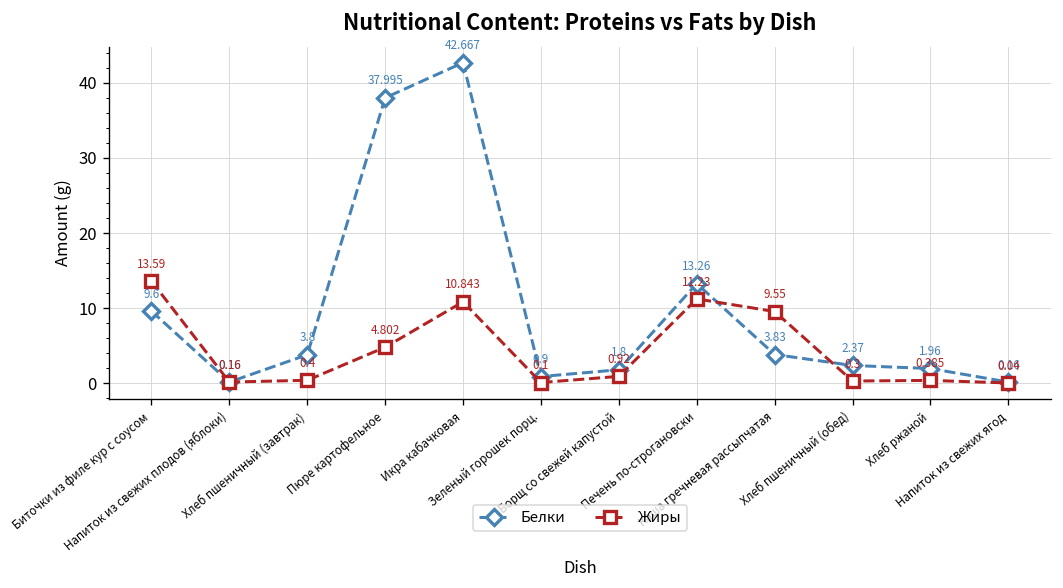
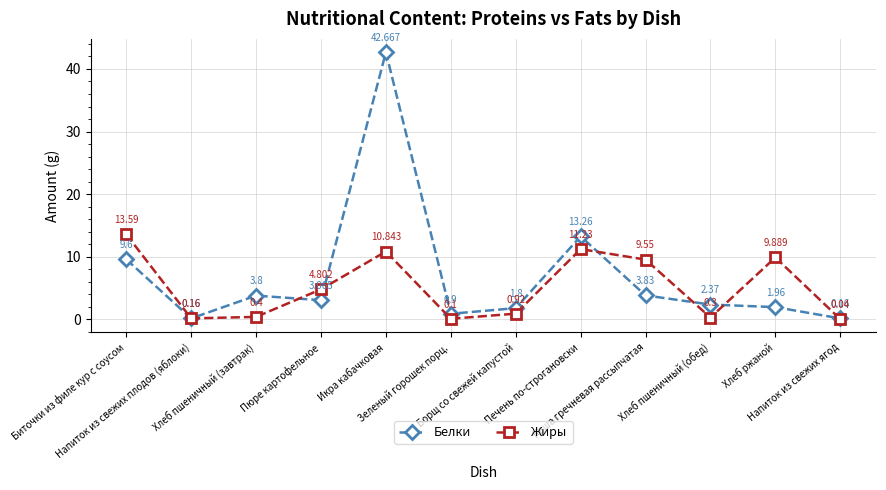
  {
    "Белки": {
      "Биточки из филе кур с соусом": 9.6,
      "Хлеб пшеничный (завтрак)": 3.8,
-     "Пюре картофельное": 37.995,
+     "Пюре картофельное": 3.065,
      "Икра кабачковая": 42.667,
      "Печень по-строгановски": 13.26,
      "Каша гречневая рассыпчатая": 3.83,
      "Хлеб пшеничный (обед)": 2.37,
      "Хлеб ржаной": 1.96
    },
    "Жиры": {
      "Биточки из филе кур с соусом": 13.59,
      "Хлеб пшеничный (завтрак)": 0.4,
      "Пюре картофельное": 4.802,
      "Икра кабачковая": 10.843,
      "Каша гречневая рассыпчатая": 9.55,
-     "Хлеб ржаной": 0.385
+     "Хлеб ржаной": 9.889
    }
  }
